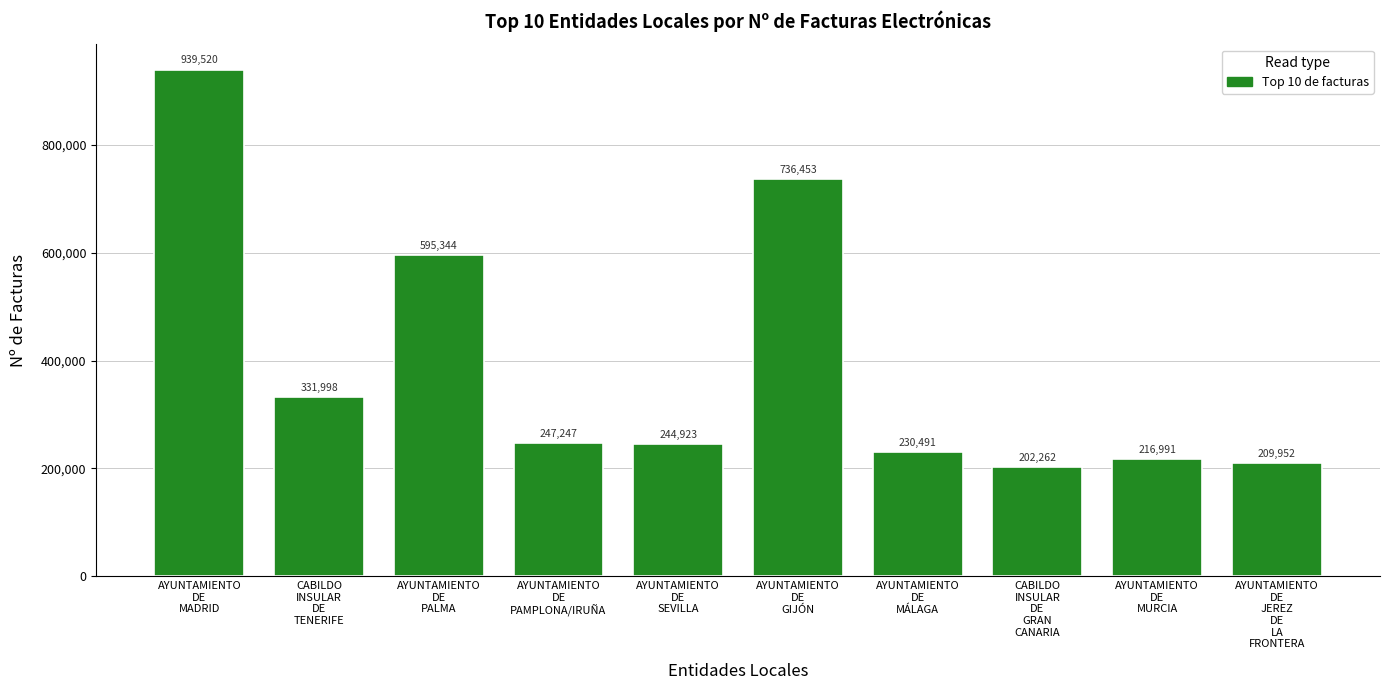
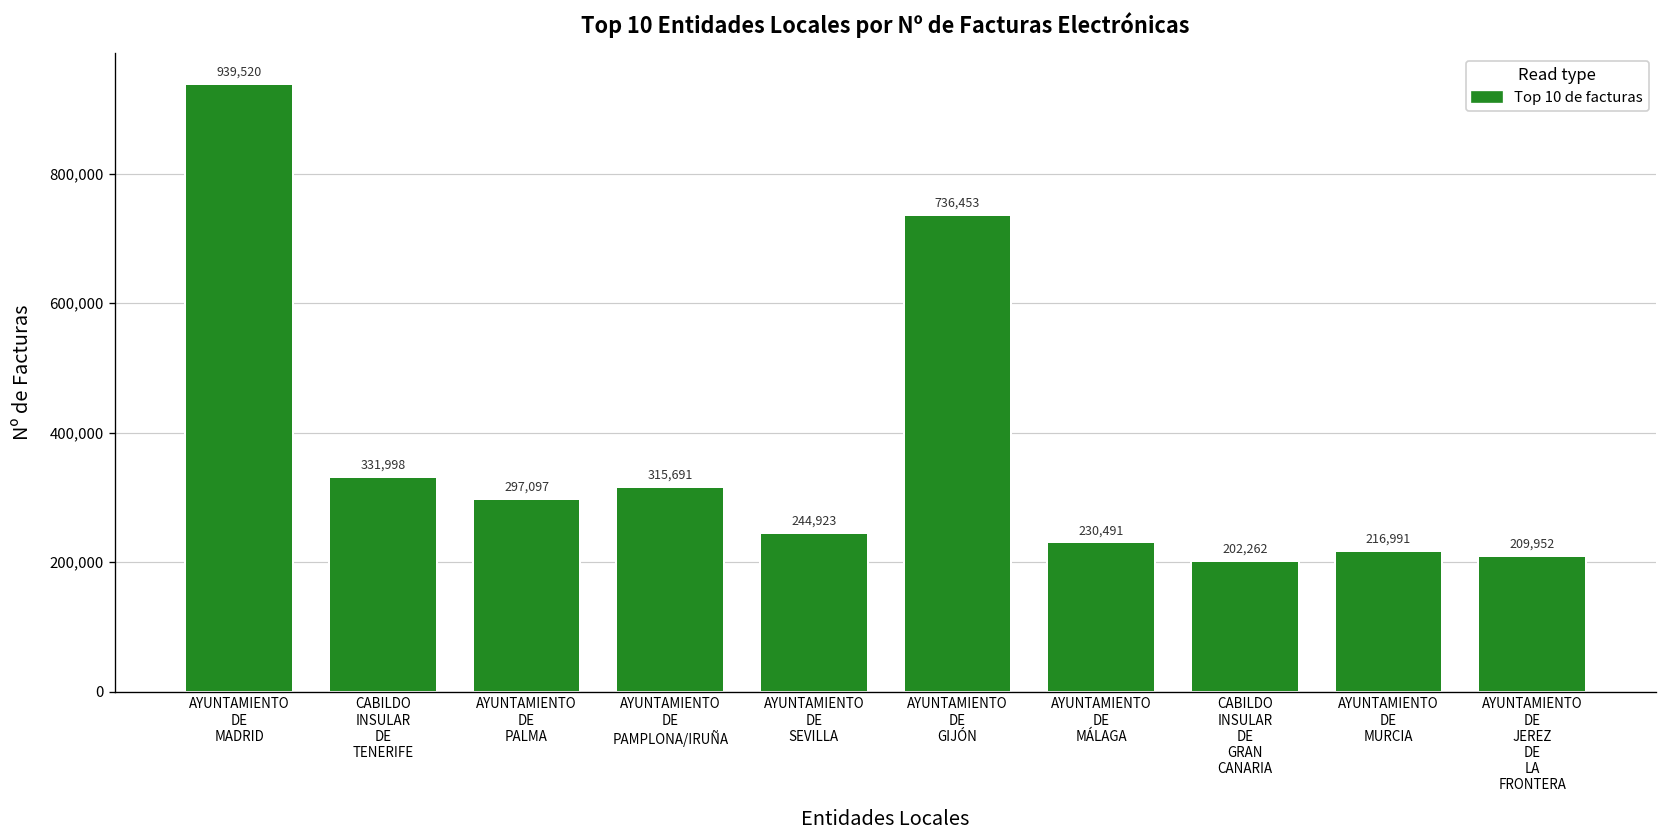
  {
    "AYUNTAMIENTO DE MADRID": "939,520",
    "CABILDO INSULAR DE TENERIFE": "331,998",
-   "AYUNTAMIENTO DE PALMA": "595,344",
-   "AYUNTAMIENTO DE PAMPLONA/IRUÑA": "247,247",
+   "AYUNTAMIENTO DE PALMA": "297,097",
+   "AYUNTAMIENTO DE PAMPLONA/IRUÑA": "315,691",
    "AYUNTAMIENTO DE SEVILLA": "244,923",
    "AYUNTAMIENTO DE GIJÓN": "736,453",
    "AYUNTAMIENTO DE MÁLAGA": "230,491",
    "CABILDO INSULAR DE GRAN CANARIA": "202,262",
    "AYUNTAMIENTO DE MURCIA": "216,991",
    "AYUNTAMIENTO DE JEREZ DE LA FRONTERA": "209,952"
  }
